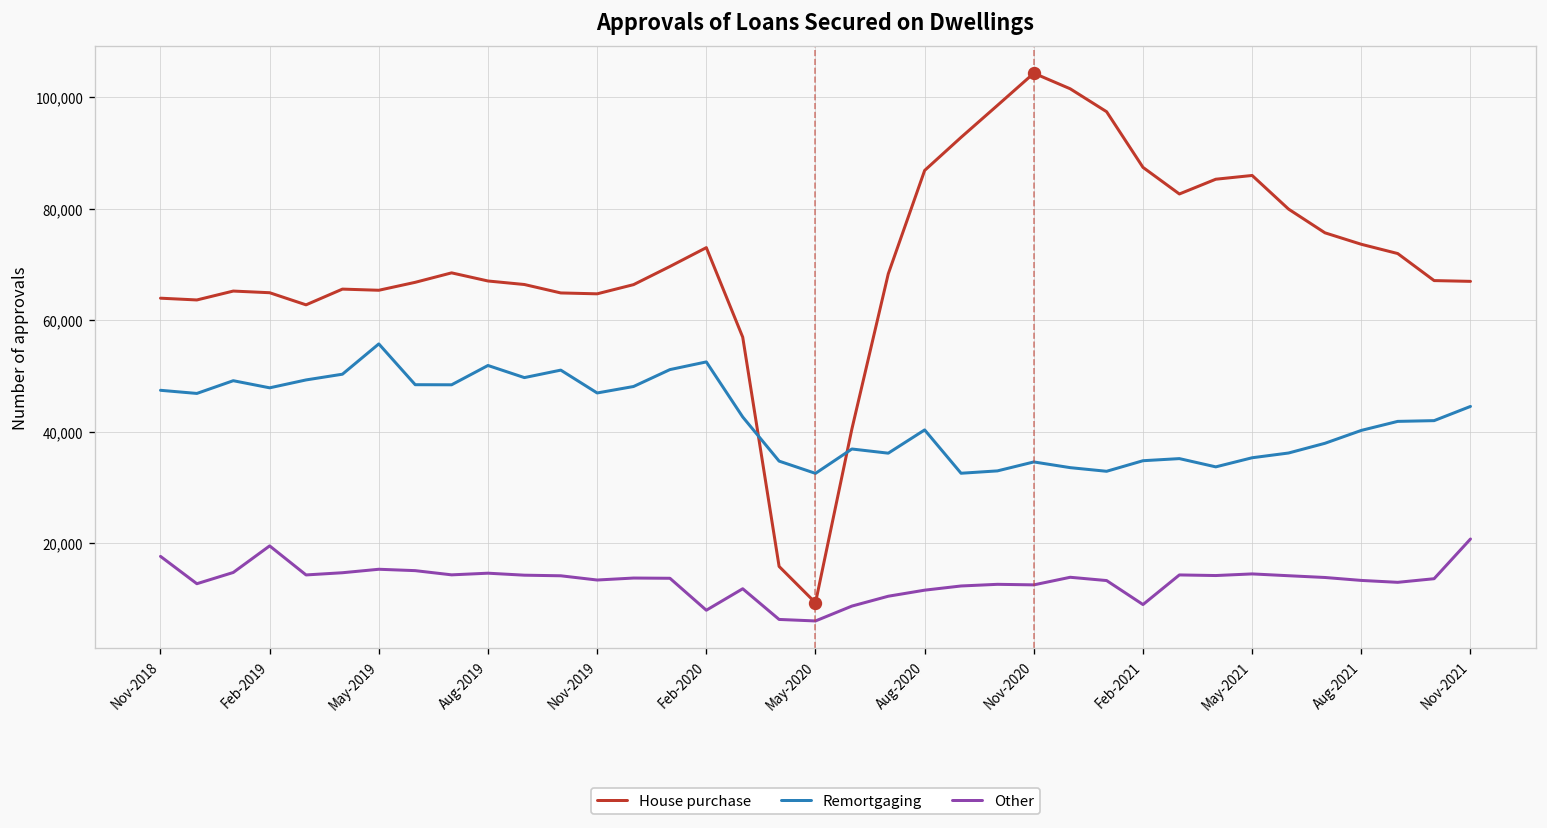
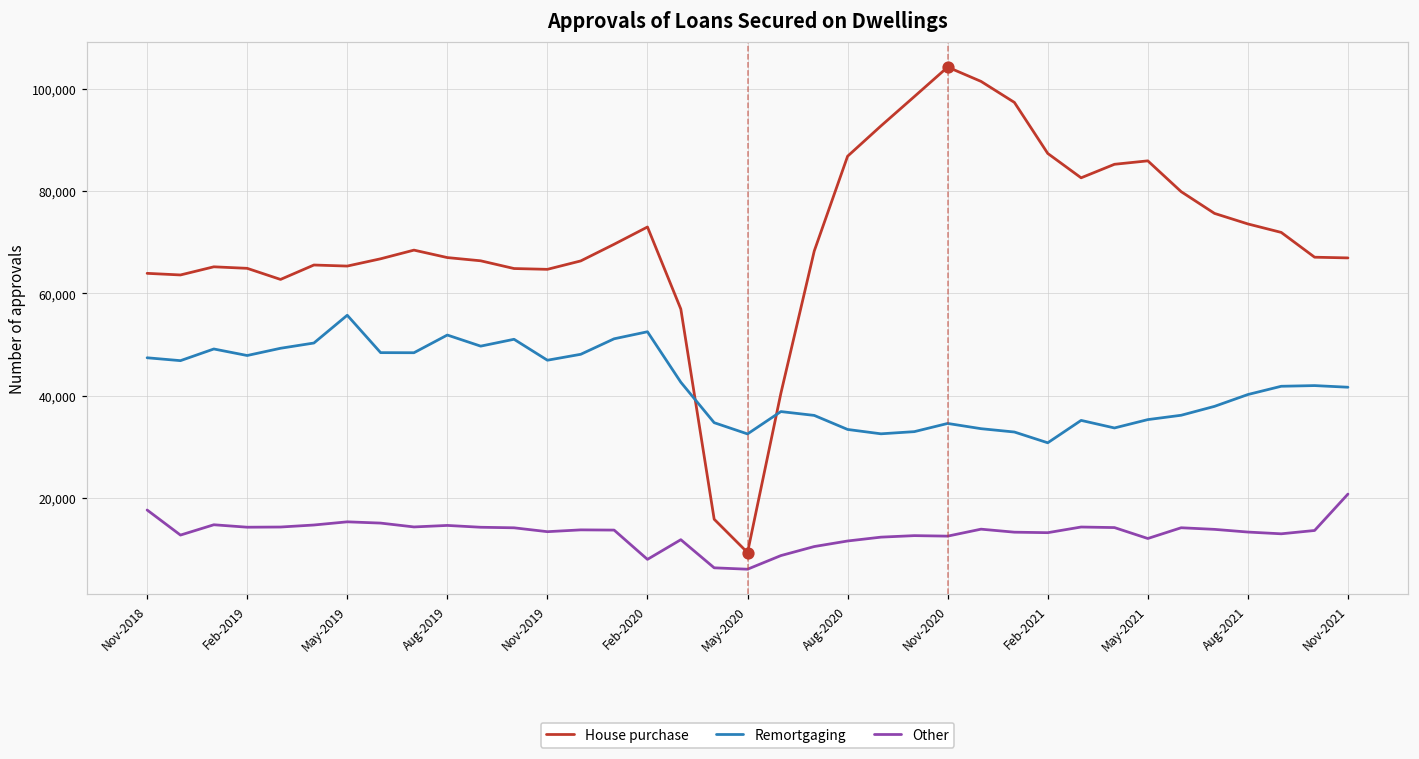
  {
    "Remortgaging": {
      "Nov-2018": "47,000",
      "Feb-2019": "48,000",
      "May-2019": "56,000",
      "Aug-2019": "52,000",
      "Nov-2019": "47,000",
      "Feb-2020": "53,000",
      "May-2020": "33,000",
-     "Aug-2020": "40,000",
+     "Aug-2020": "33,000",
      "Nov-2020": "35,000",
-     "Feb-2021": "35,000",
+     "Feb-2021": "31,000",
      "May-2021": "35,000",
      "Aug-2021": "40,000",
-     "Nov-2021": "45,000"
+     "Nov-2021": "42,000"
    },
    "Other": {
      "Nov-2018": "18,000",
-     "Feb-2019": "20,000",
+     "Feb-2019": "14,000",
      "May-2019": "15,000",
      "Aug-2019": "15,000",
      "Nov-2019": "13,000",
      "Feb-2020": "8,000",
      "May-2020": "6,000",
      "Aug-2020": "12,000",
      "Nov-2020": "13,000",
-     "Feb-2021": "9,000",
-     "May-2021": "14,000",
+     "Feb-2021": "13,000",
+     "May-2021": "12,000",
      "Aug-2021": "13,000",
      "Nov-2021": "21,000"
    }
  }
